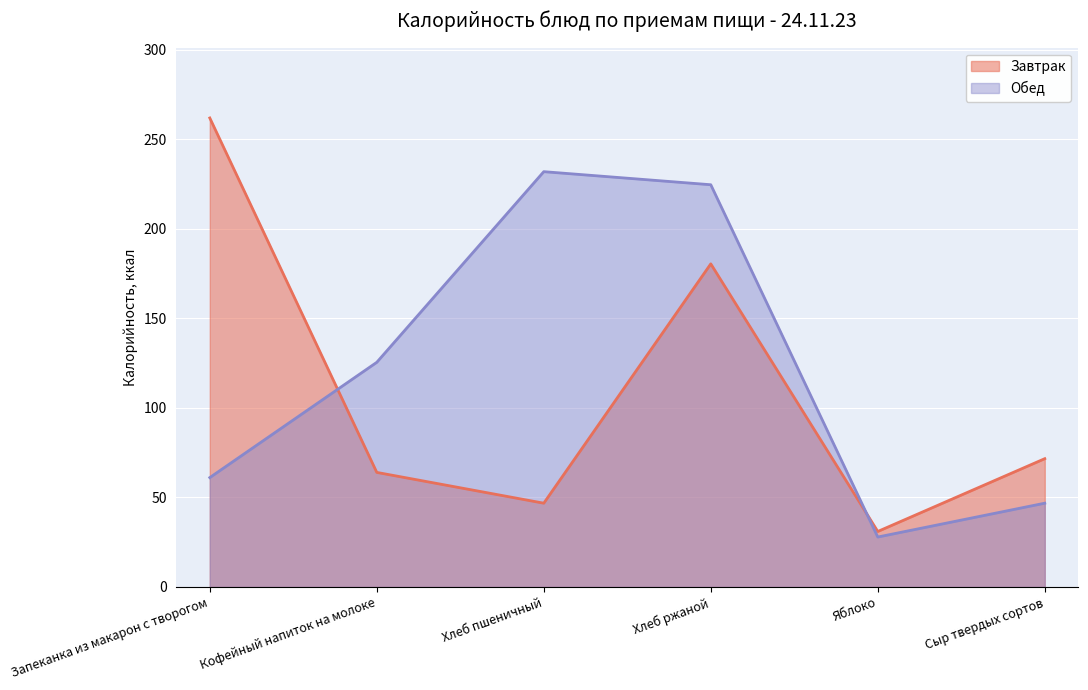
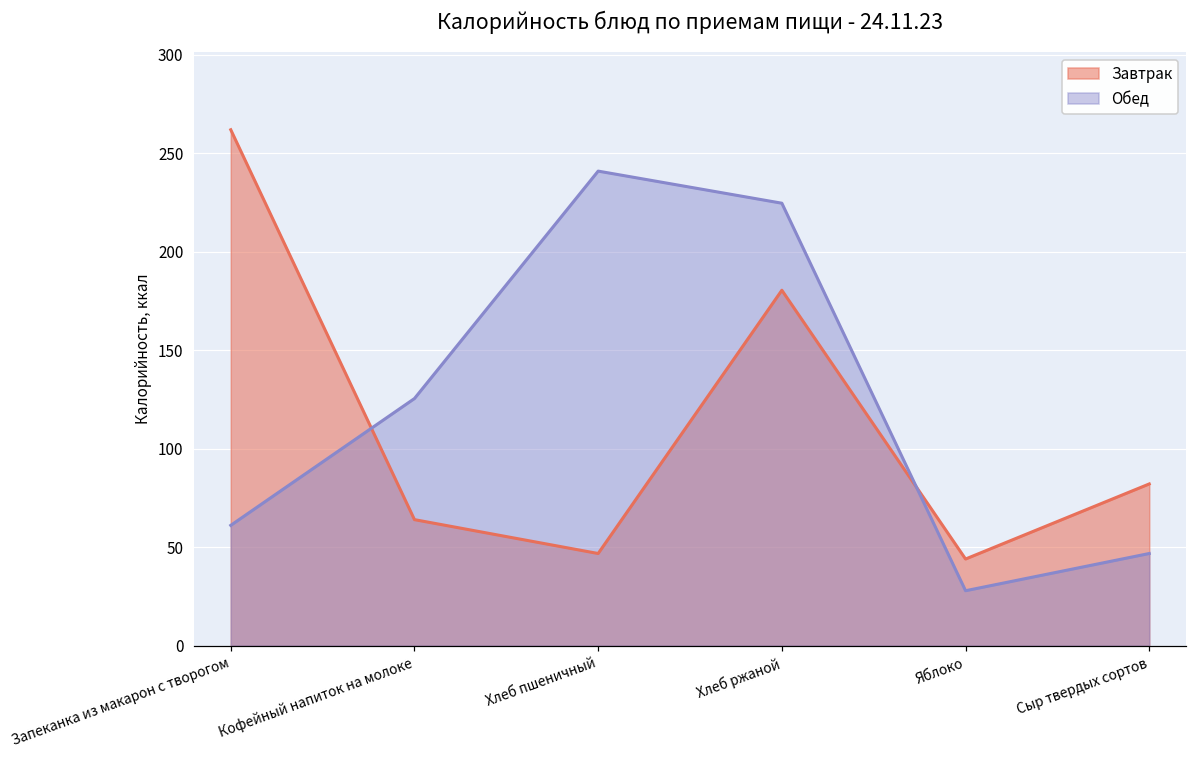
  {
    "Завтрак": {
      "Запеканка из макарон с творогом": 262,
      "Кофейный напиток на молоке": 64,
      "Хлеб пшеничный": 47,
      "Хлеб ржаной": 181,
-     "Яблоко": 31,
-     "Сыр твердых сортов": 72
+     "Яблоко": 44,
+     "Сыр твердых сортов": 82
    },
    "Обед": {
      "Запеканка из макарон с творогом": 61,
      "Кофейный напиток на молоке": 126,
-     "Хлеб пшеничный": 232,
+     "Хлеб пшеничный": 241,
      "Хлеб ржаной": 225,
      "Яблоко": 28,
      "Сыр твердых сортов": 47
    }
  }
